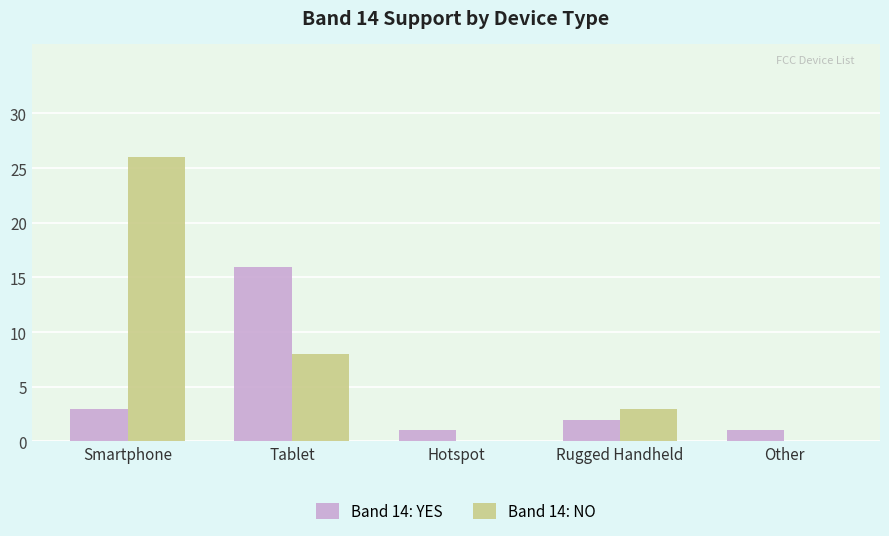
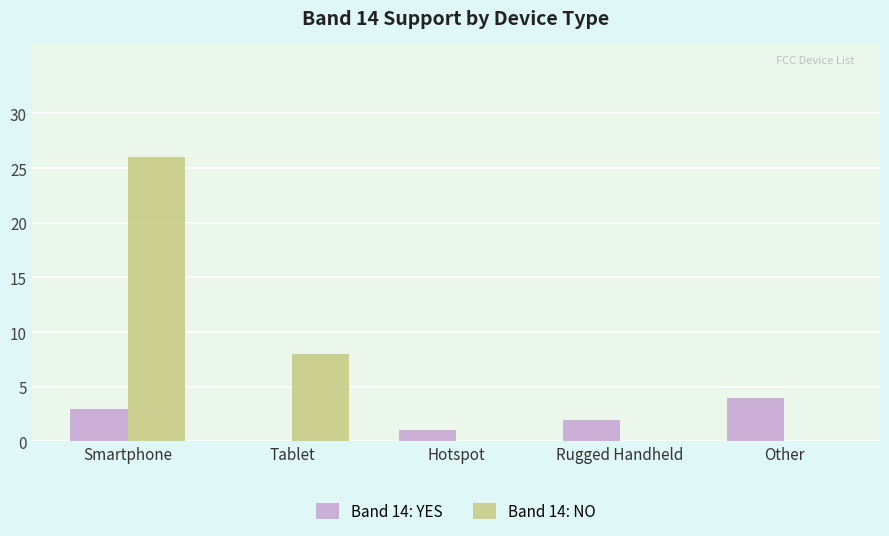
  {
    "Band 14: YES": {
      "Smartphone": 3,
-     "Tablet": 16,
+     "Tablet": 0,
      "Hotspot": 1,
      "Rugged Handheld": 2,
-     "Other": 1
+     "Other": 4
    },
    "Band 14: NO": {
      "Smartphone": 26,
      "Tablet": 8,
      "Hotspot": 0,
-     "Rugged Handheld": 3,
+     "Rugged Handheld": 0,
      "Other": 0
    }
  }
